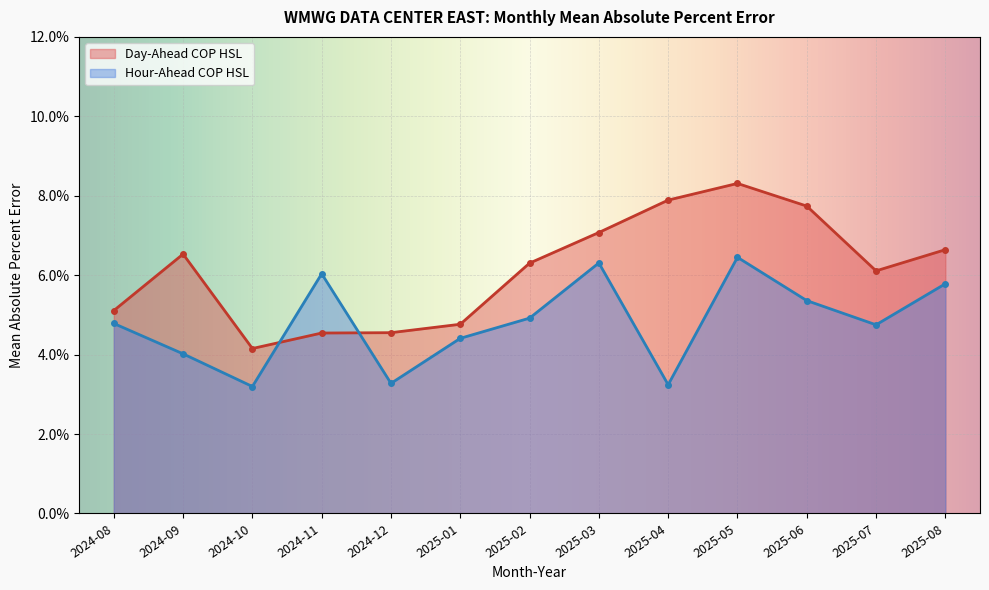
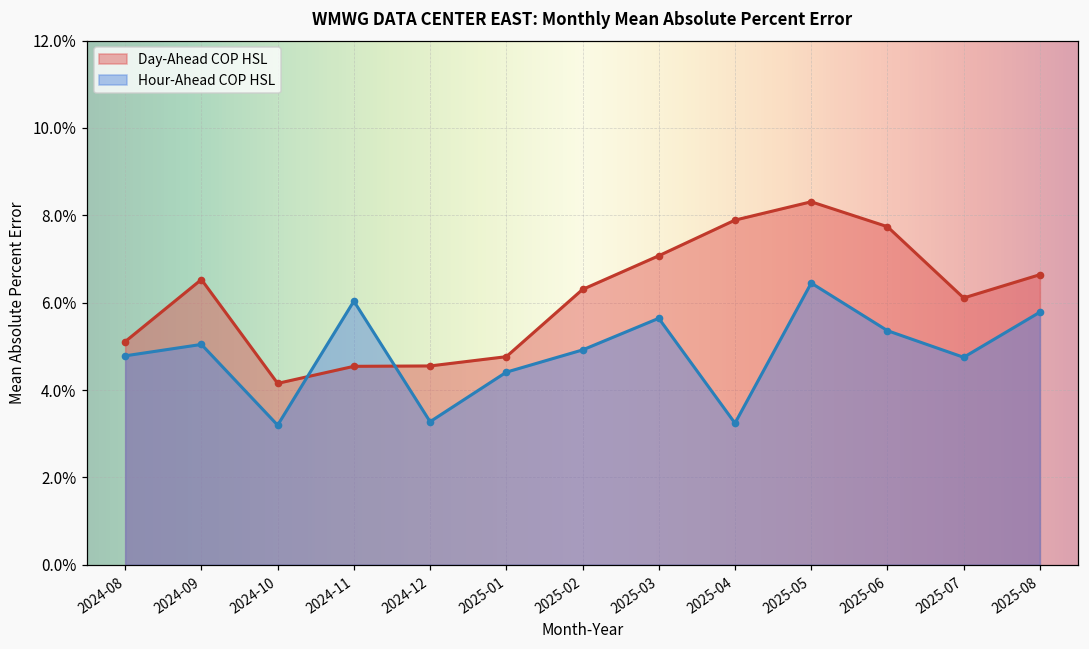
  {
    "Day-Ahead COP HSL": {
      "2024-08": "5.1%",
      "2024-09": "6.5%",
      "2024-10": "4.2%",
      "2024-11": "4.5%",
      "2024-12": "4.6%",
      "2025-01": "4.8%",
      "2025-02": "6.3%",
      "2025-03": "7.1%",
      "2025-04": "7.9%",
      "2025-05": "8.3%",
      "2025-06": "7.7%",
      "2025-07": "6.1%",
      "2025-08": "6.6%"
    },
    "Hour-Ahead COP HSL": {
      "2024-08": "4.8%",
-     "2024-09": "4.0%",
+     "2024-09": "5.0%",
      "2024-10": "3.2%",
      "2024-11": "6.0%",
      "2024-12": "3.3%",
      "2025-01": "4.4%",
      "2025-02": "4.9%",
-     "2025-03": "6.3%",
+     "2025-03": "5.6%",
      "2025-04": "3.2%",
      "2025-05": "6.5%",
      "2025-06": "5.4%",
      "2025-07": "4.7%",
      "2025-08": "5.8%"
    }
  }
